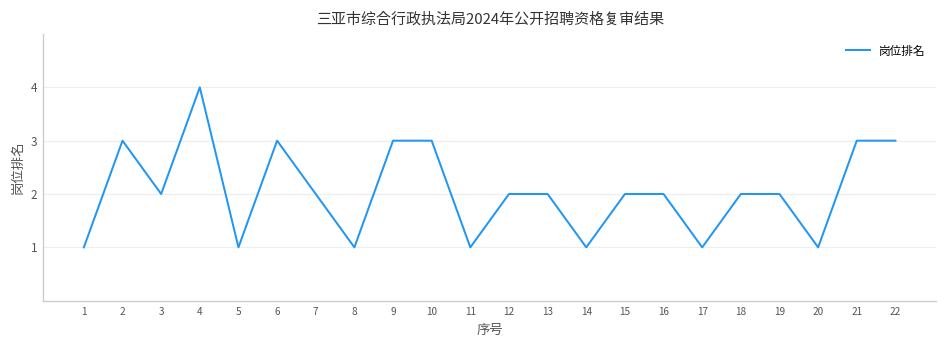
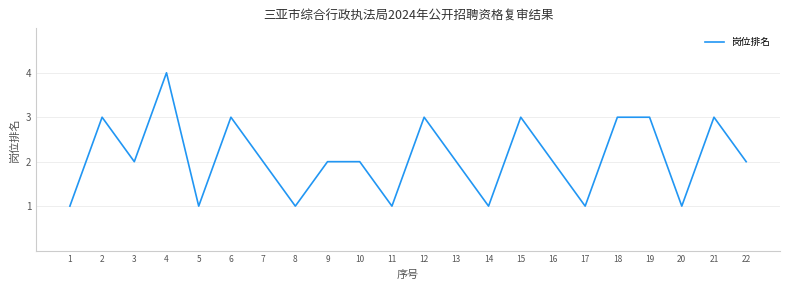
  {
    "1": 1,
    "2": 3,
    "3": 2,
    "4": 4,
    "5": 1,
    "6": 3,
    "7": 2,
    "8": 1,
-   "9": 3,
-   "10": 3,
+   "9": 2,
+   "10": 2,
    "11": 1,
-   "12": 2,
+   "12": 3,
    "13": 2,
    "14": 1,
-   "15": 2,
+   "15": 3,
    "16": 2,
    "17": 1,
-   "18": 2,
-   "19": 2,
+   "18": 3,
+   "19": 3,
    "20": 1,
    "21": 3,
-   "22": 3
+   "22": 2
  }
